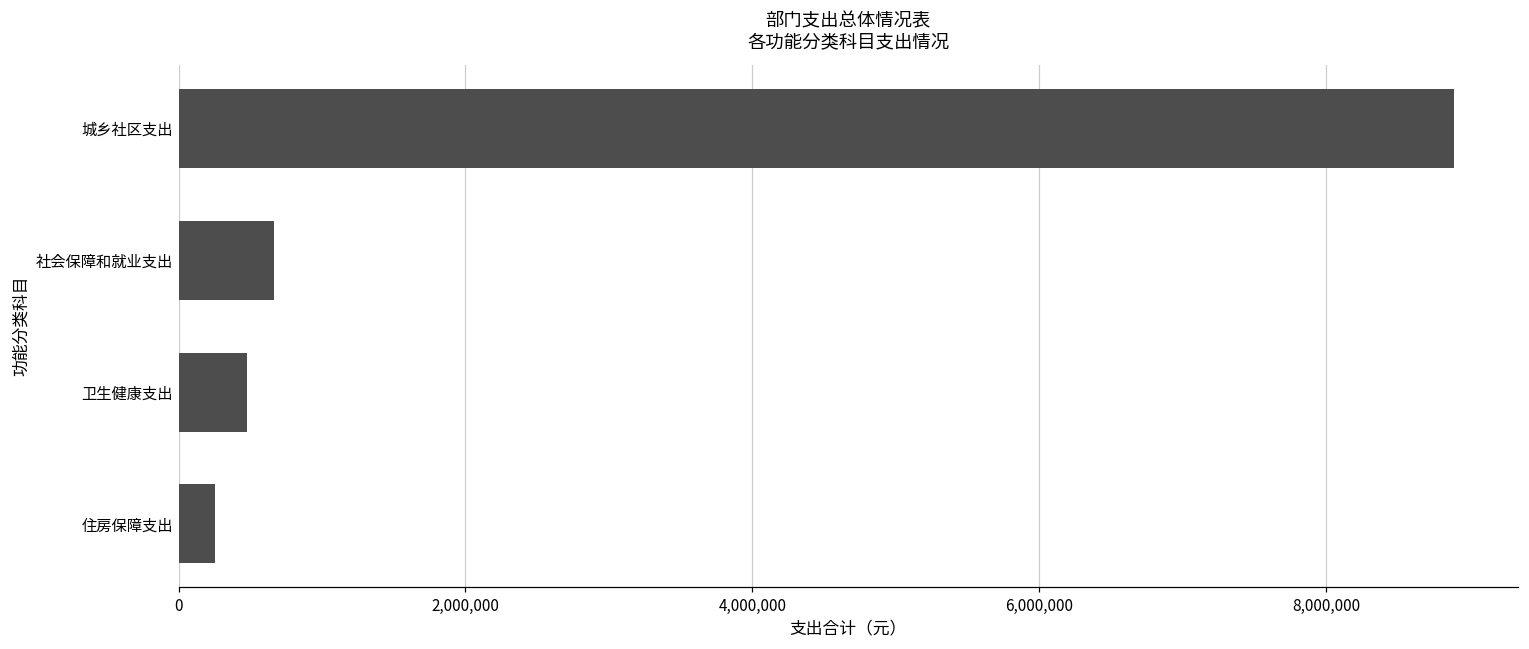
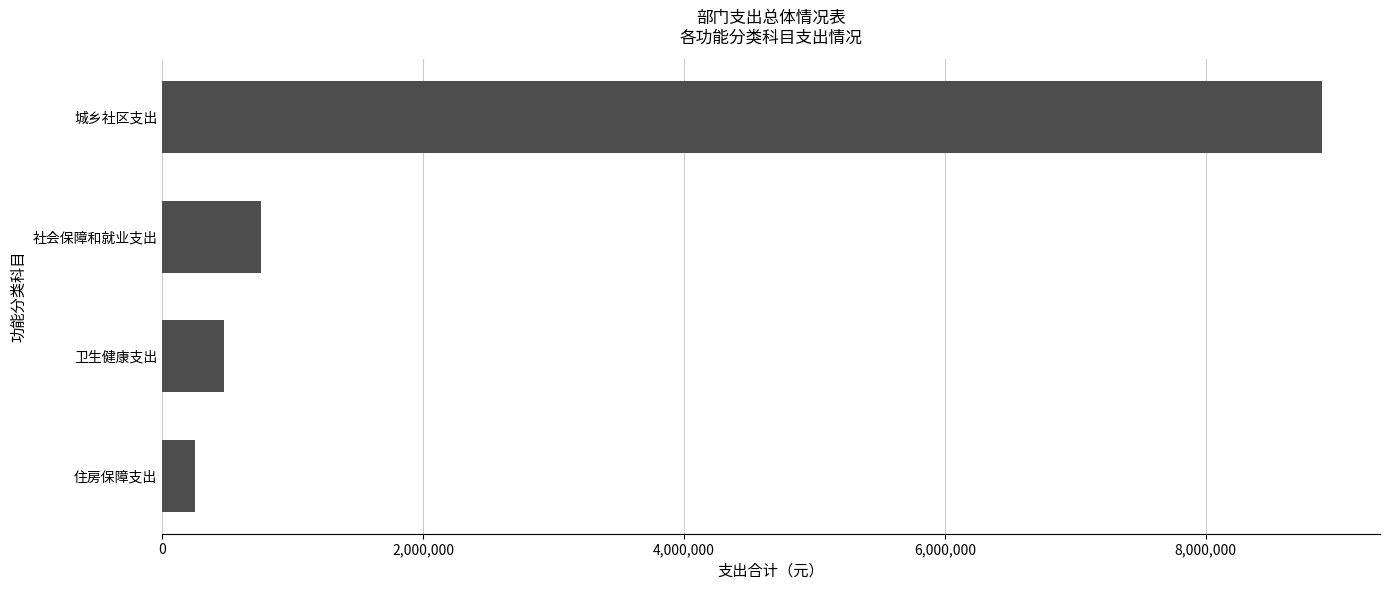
  {
    "城乡社区支出": "8,890,000",
-   "社会保障和就业支出": "670,000",
+   "社会保障和就业支出": "750,000",
    "卫生健康支出": "470,000",
    "住房保障支出": "250,000"
  }
